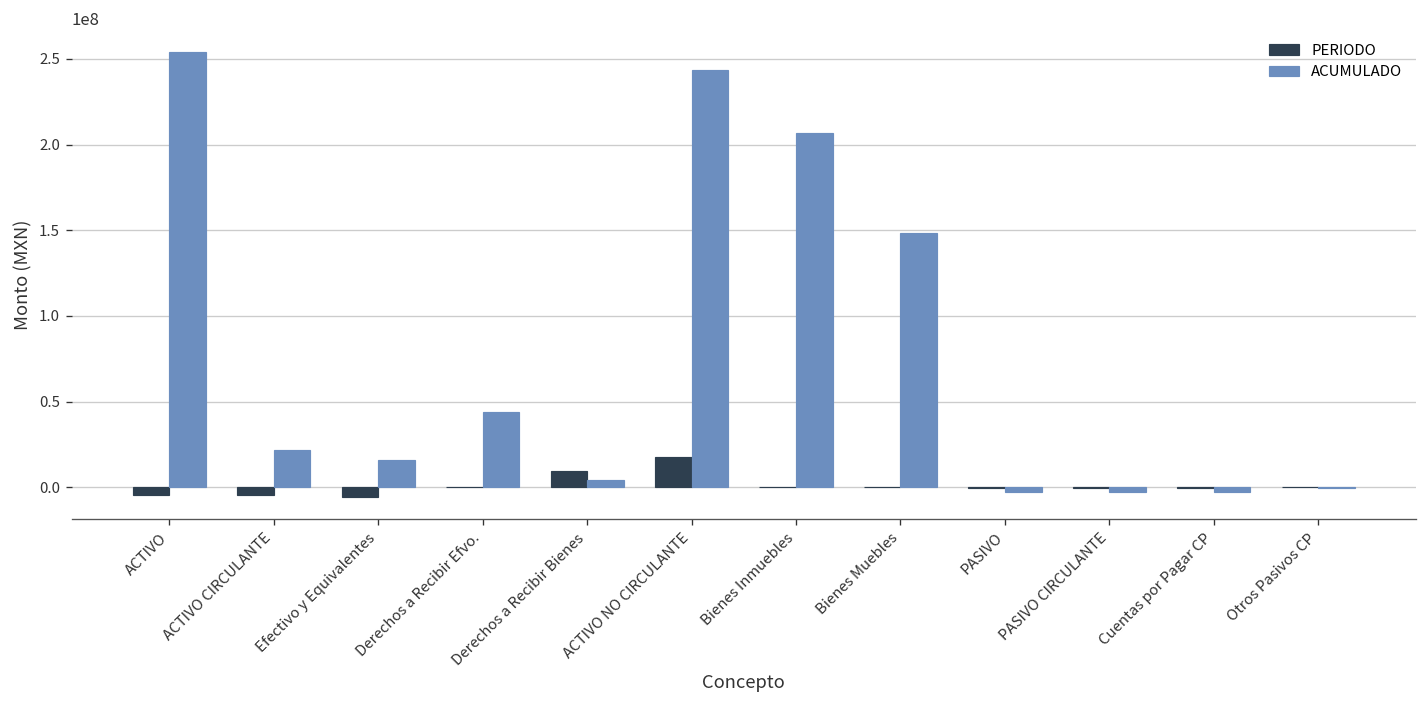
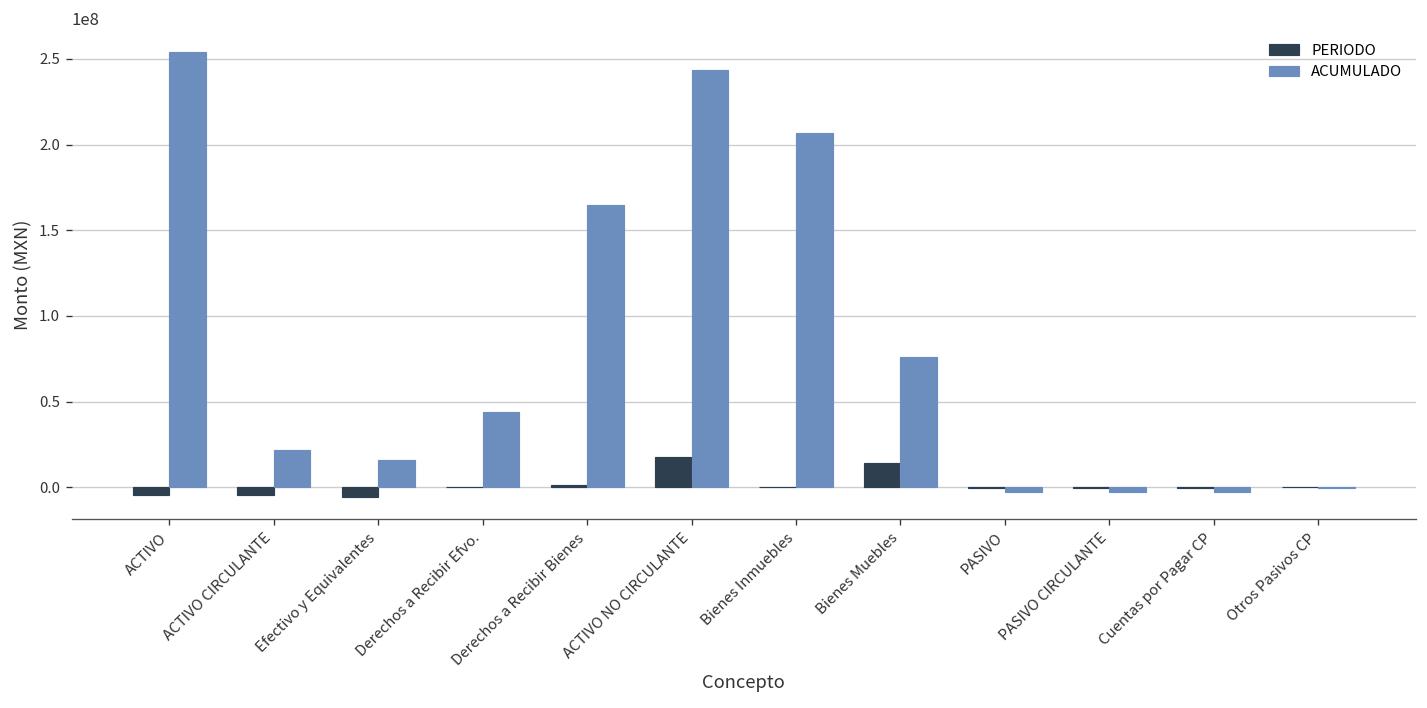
  {
    "PERIODO": {
      "ACTIVO": -4000000,
      "ACTIVO CIRCULANTE": -5000000,
      "Efectivo y Equivalentes": -6000000,
-     "Derechos a Recibir Bienes": 10000000,
+     "Derechos a Recibir Bienes": 1000000,
      "ACTIVO NO CIRCULANTE": 18000000,
      "Bienes Inmuebles": 0,
-     "Bienes Muebles": 0
+     "Bienes Muebles": 14000000
    },
    "ACUMULADO": {
      "ACTIVO": 254000000,
      "ACTIVO CIRCULANTE": 22000000,
      "Efectivo y Equivalentes": 16000000,
      "Derechos a Recibir Efvo.": 44000000,
-     "Derechos a Recibir Bienes": 4000000,
+     "Derechos a Recibir Bienes": 165000000,
      "ACTIVO NO CIRCULANTE": 243000000,
      "Bienes Inmuebles": 207000000,
-     "Bienes Muebles": 149000000,
+     "Bienes Muebles": 76000000,
      "PASIVO": -3000000,
      "PASIVO CIRCULANTE": -3000000,
      "Cuentas por Pagar CP": -3000000
    }
  }
